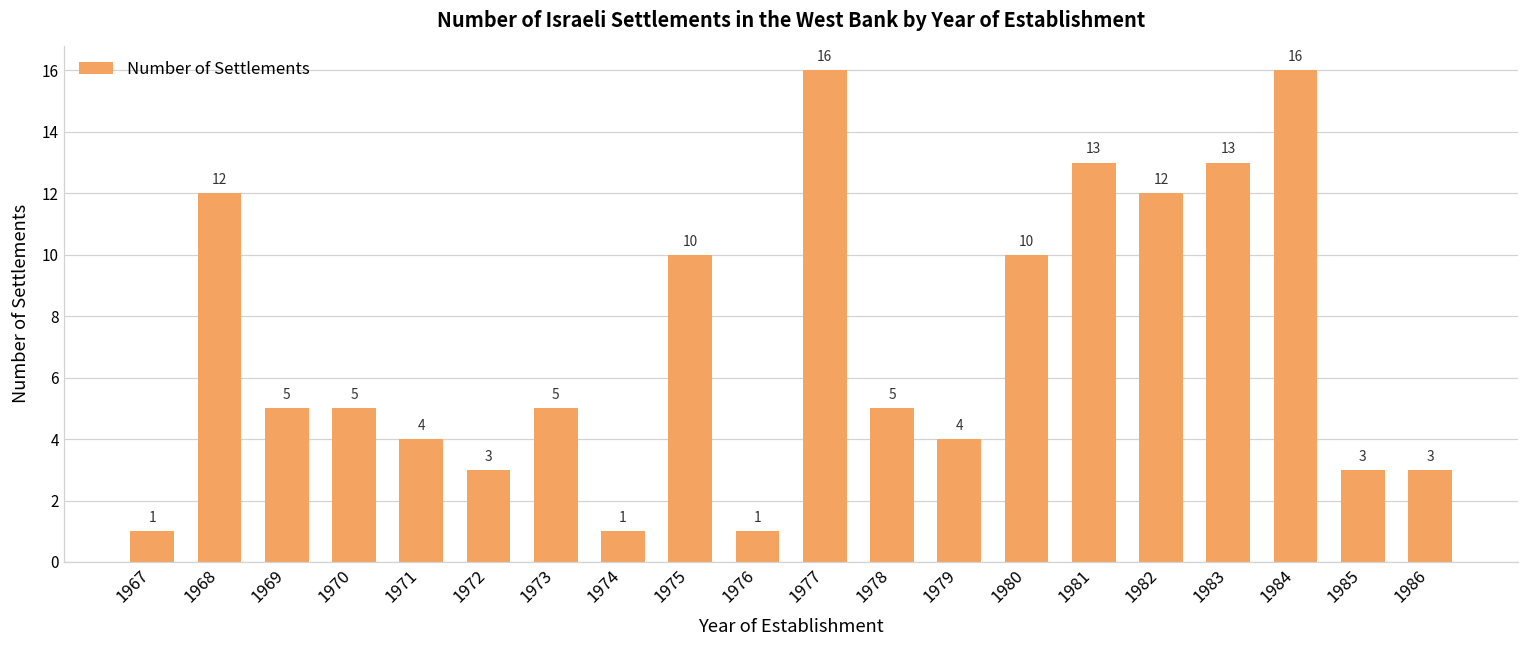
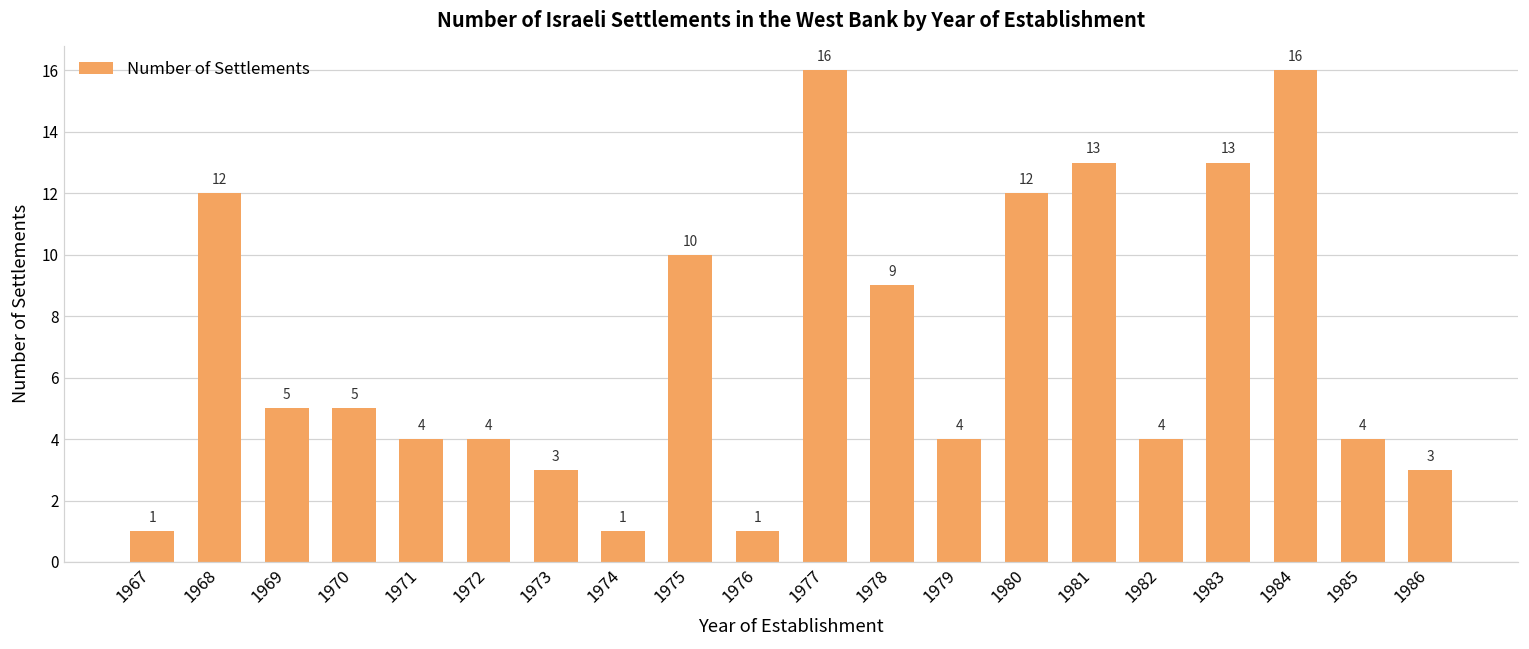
  {
    "1967": 1,
    "1968": 12,
    "1969": 5,
    "1970": 5,
    "1971": 4,
-   "1972": 3,
-   "1973": 5,
+   "1972": 4,
+   "1973": 3,
    "1974": 1,
    "1975": 10,
    "1976": 1,
    "1977": 16,
-   "1978": 5,
+   "1978": 9,
    "1979": 4,
-   "1980": 10,
+   "1980": 12,
    "1981": 13,
-   "1982": 12,
+   "1982": 4,
    "1983": 13,
    "1984": 16,
-   "1985": 3,
+   "1985": 4,
    "1986": 3
  }
